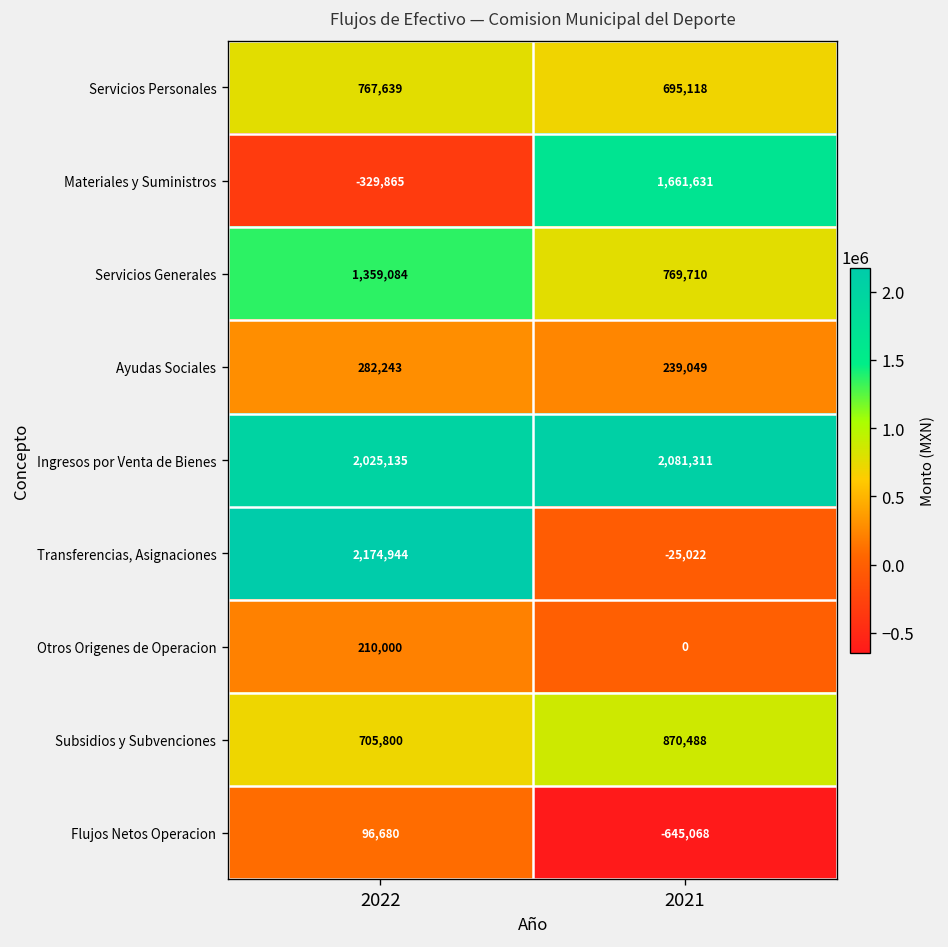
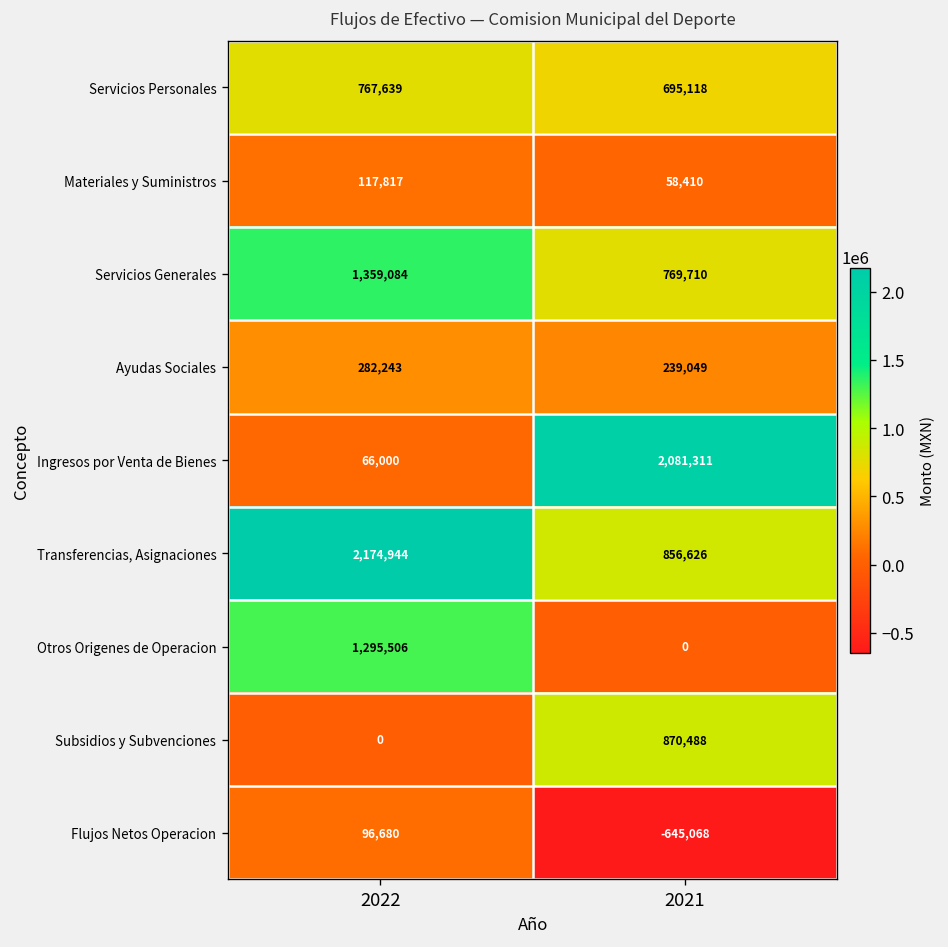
  {
    "Servicios Personales": {
      "2022": "767,639",
      "2021": "695,118"
    },
    "Materiales y Suministros": {
-     "2022": "-329,865",
-     "2021": "1,661,631"
+     "2022": "117,817",
+     "2021": "58,410"
    },
    "Servicios Generales": {
      "2022": "1,359,084",
      "2021": "769,710"
    },
    "Ayudas Sociales": {
      "2022": "282,243",
      "2021": "239,049"
    },
    "Ingresos por Venta de Bienes": {
-     "2022": "2,025,135",
+     "2022": "66,000",
      "2021": "2,081,311"
    },
    "Transferencias, Asignaciones": {
      "2022": "2,174,944",
-     "2021": "-25,022"
+     "2021": "856,626"
    },
    "Otros Origenes de Operacion": {
-     "2022": "210,000",
+     "2022": "1,295,506",
      "2021": "0"
    },
    "Subsidios y Subvenciones": {
-     "2022": "705,800",
+     "2022": "0",
      "2021": "870,488"
    },
    "Flujos Netos Operacion": {
      "2022": "96,680",
      "2021": "-645,068"
    }
  }
